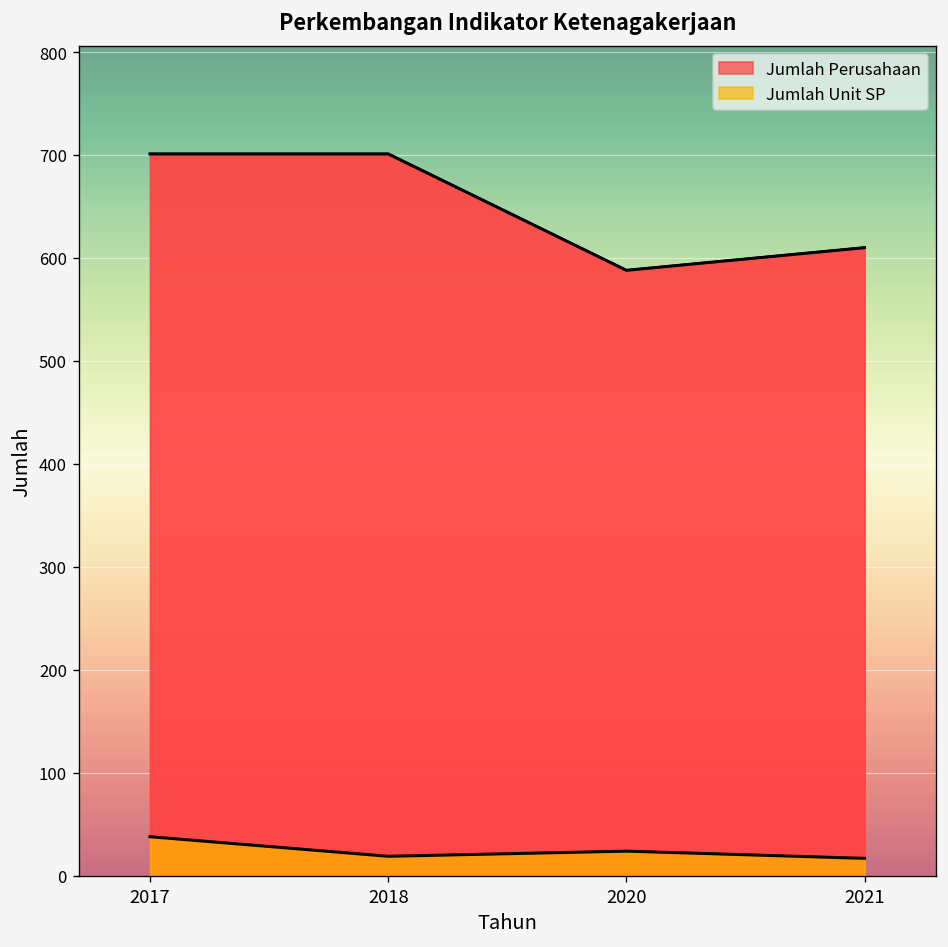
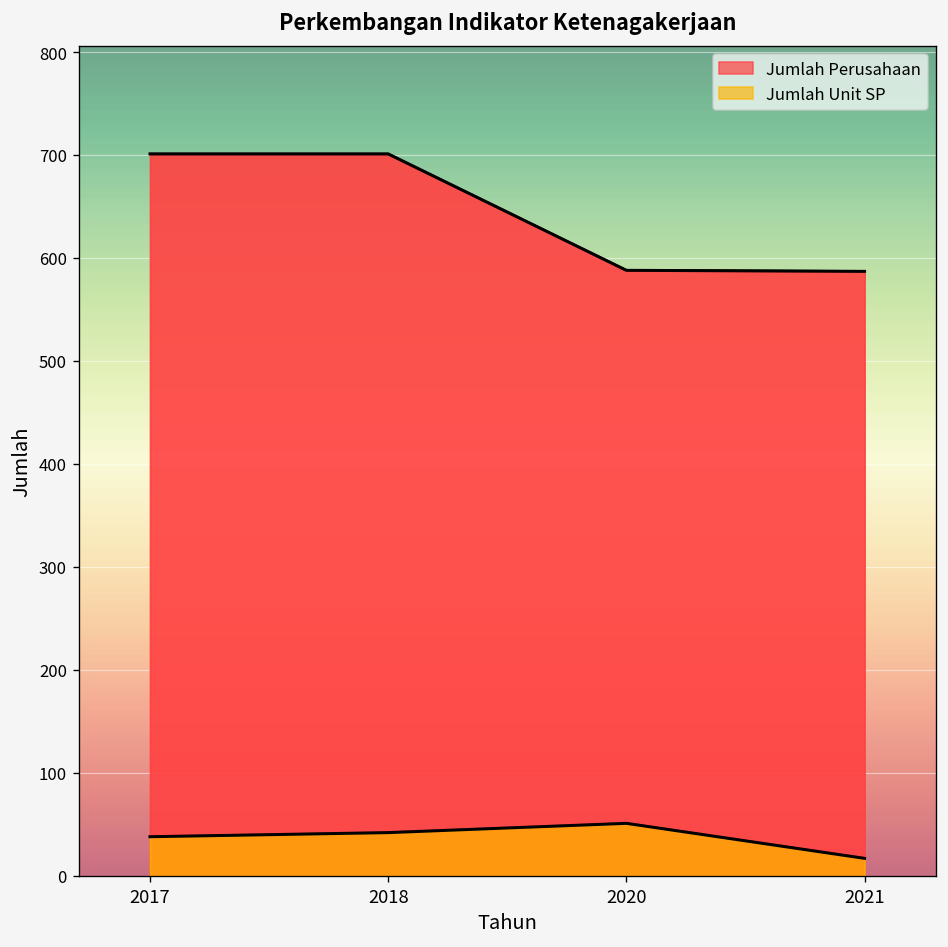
  {
    "Jumlah Perusahaan": {
      "2017": 700,
      "2018": 700,
      "2020": 590,
-     "2021": 610
+     "2021": 590
    },
    "Jumlah Unit SP": {
      "2017": 40,
-     "2018": 20,
-     "2020": 20,
+     "2018": 40,
+     "2020": 50,
      "2021": 20
    }
  }
